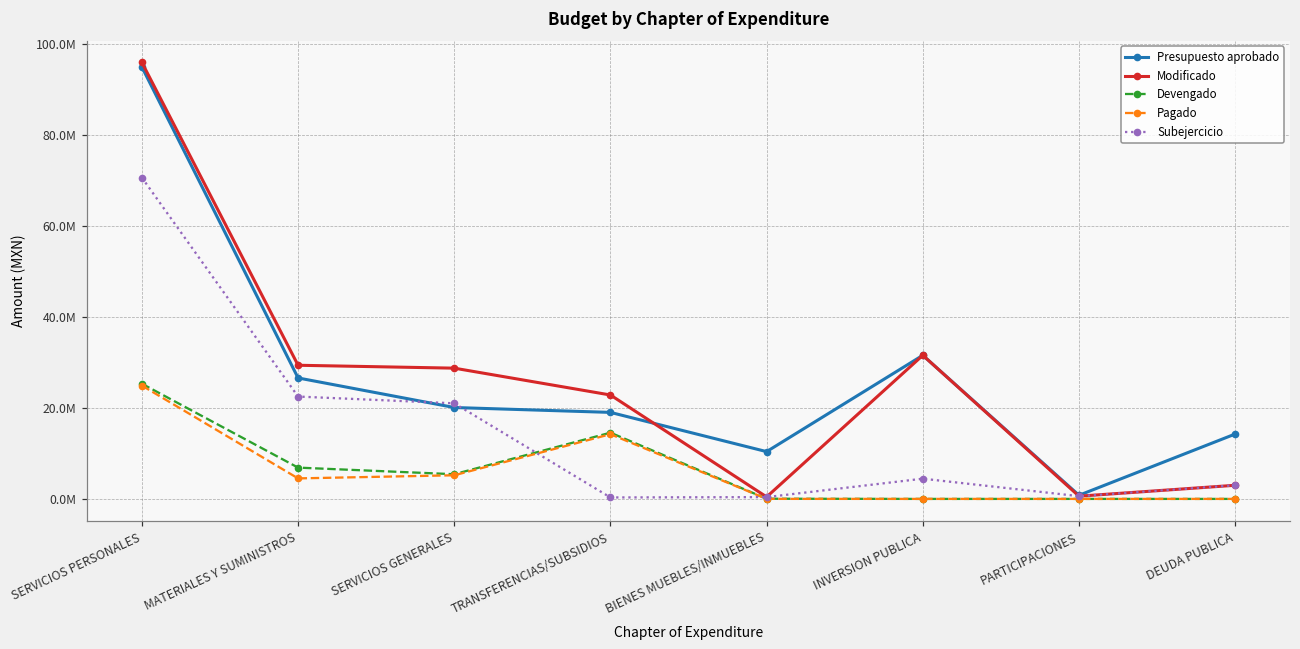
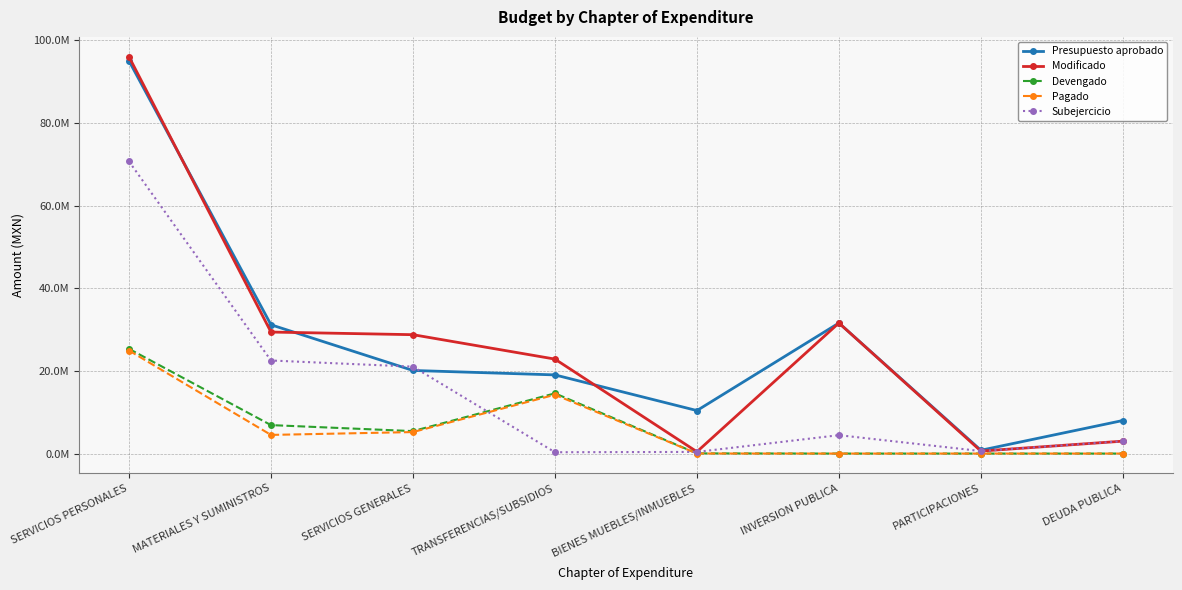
  {
    "Presupuesto aprobado": {
      "SERVICIOS PERSONALES": 95000000,
-     "MATERIALES Y SUMINISTROS": 27000000,
+     "MATERIALES Y SUMINISTROS": 31000000,
      "SERVICIOS GENERALES": 20000000,
      "TRANSFERENCIAS/SUBSIDIOS": 19000000,
      "BIENES MUEBLES/INMUEBLES": 10000000,
-     "DEUDA PUBLICA": 14000000
+     "DEUDA PUBLICA": 8000000
    },
    "Modificado": {
      "SERVICIOS PERSONALES": 96000000,
      "MATERIALES Y SUMINISTROS": 29000000,
      "SERVICIOS GENERALES": 29000000,
      "TRANSFERENCIAS/SUBSIDIOS": 23000000
    },
    "Devengado": {
      "MATERIALES Y SUMINISTROS": 7000000
    },
    "Pagado": {
      "MATERIALES Y SUMINISTROS": 5000000
    },
    "Subejercicio": {
      "SERVICIOS PERSONALES": 71000000,
      "MATERIALES Y SUMINISTROS": 23000000,
      "SERVICIOS GENERALES": 21000000,
      "TRANSFERENCIAS/SUBSIDIOS": 0,
      "INVERSION PUBLICA": 4000000
    }
  }
